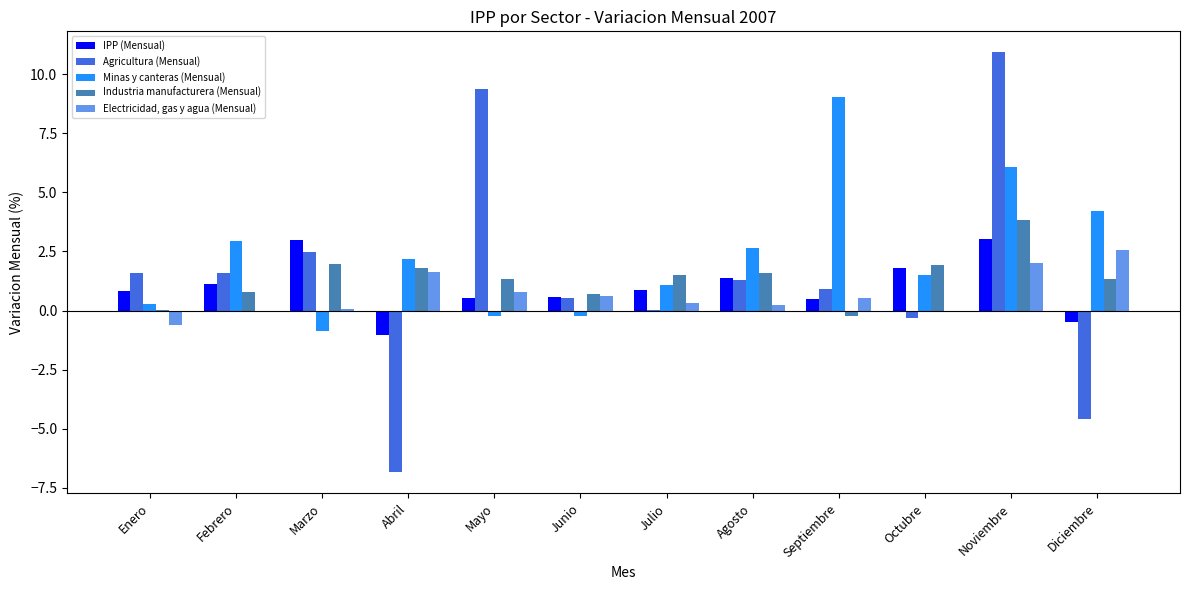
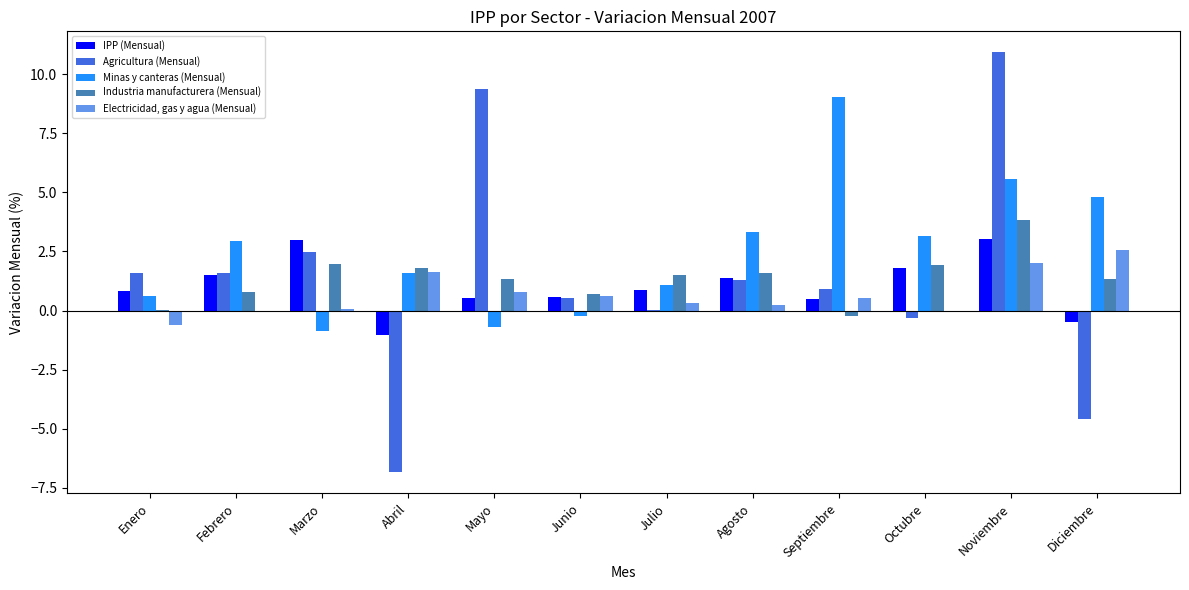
  {
    "IPP (Mensual)": {
      "Enero": 0.8,
-     "Febrero": 1.1,
+     "Febrero": 1.5,
      "Marzo": 3.0,
      "Abril": -1.1,
      "Mayo": 0.5,
      "Junio": 0.6,
      "Julio": 0.9,
      "Agosto": 1.4,
      "Septiembre": 0.5,
      "Octubre": 1.8,
      "Noviembre": 3.0,
      "Diciembre": -0.5
    },
    "Minas y canteras (Mensual)": {
-     "Enero": 0.3,
+     "Enero": 0.6,
      "Febrero": 3.0,
      "Marzo": -0.9,
-     "Abril": 2.2,
-     "Mayo": -0.2,
+     "Abril": 1.6,
+     "Mayo": -0.7,
      "Junio": -0.2,
      "Julio": 1.1,
-     "Agosto": 2.7,
+     "Agosto": 3.3,
      "Septiembre": 9.0,
-     "Octubre": 1.5,
-     "Noviembre": 6.1,
-     "Diciembre": 4.2
+     "Octubre": 3.1,
+     "Noviembre": 5.6,
+     "Diciembre": 4.8
    }
  }
